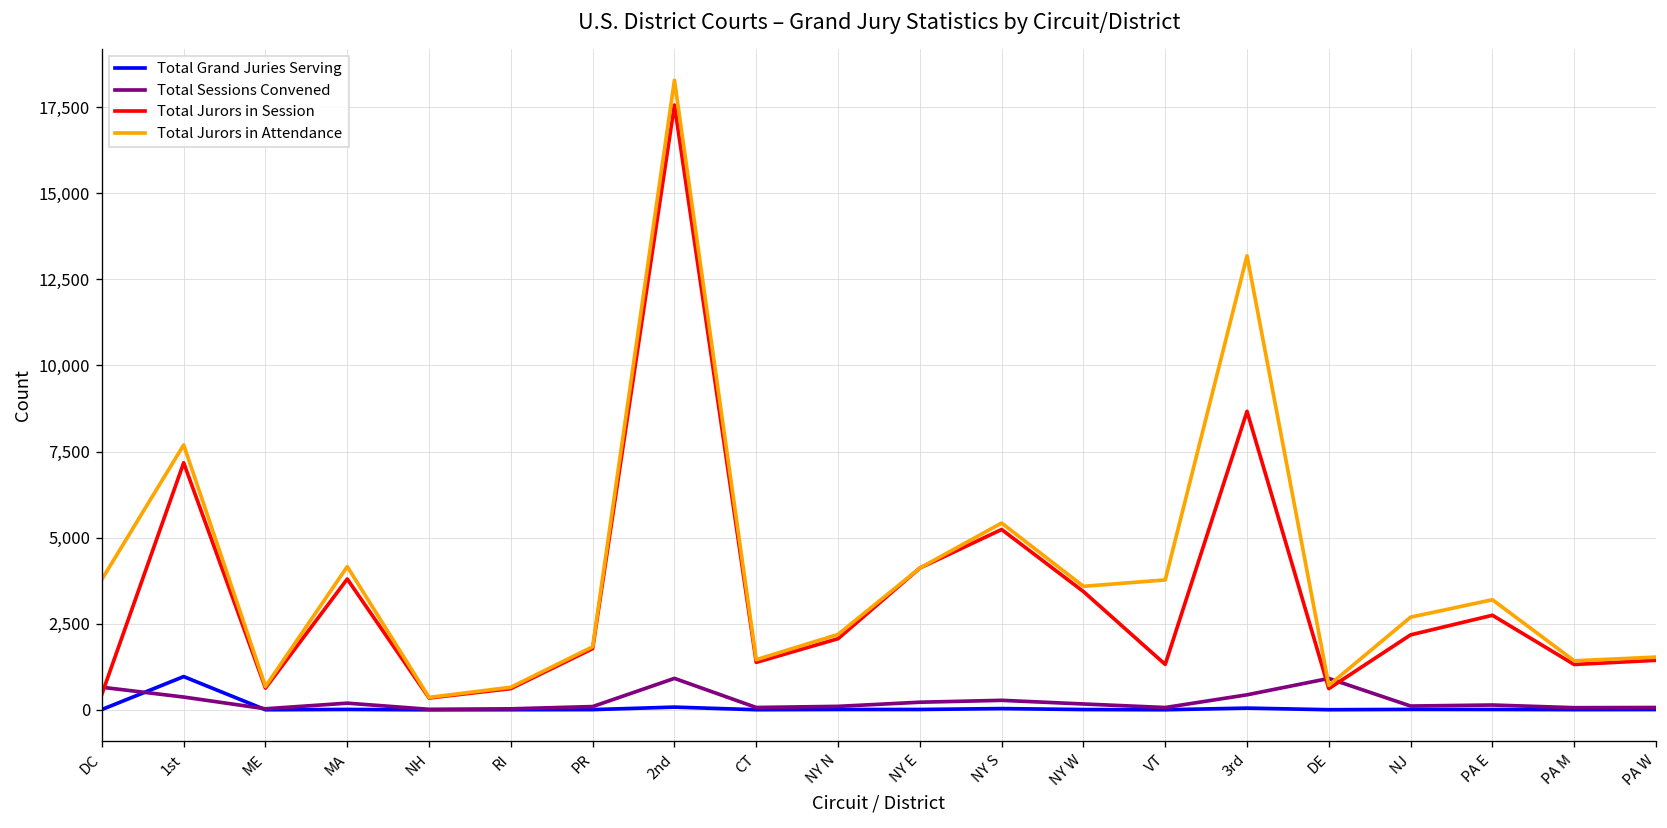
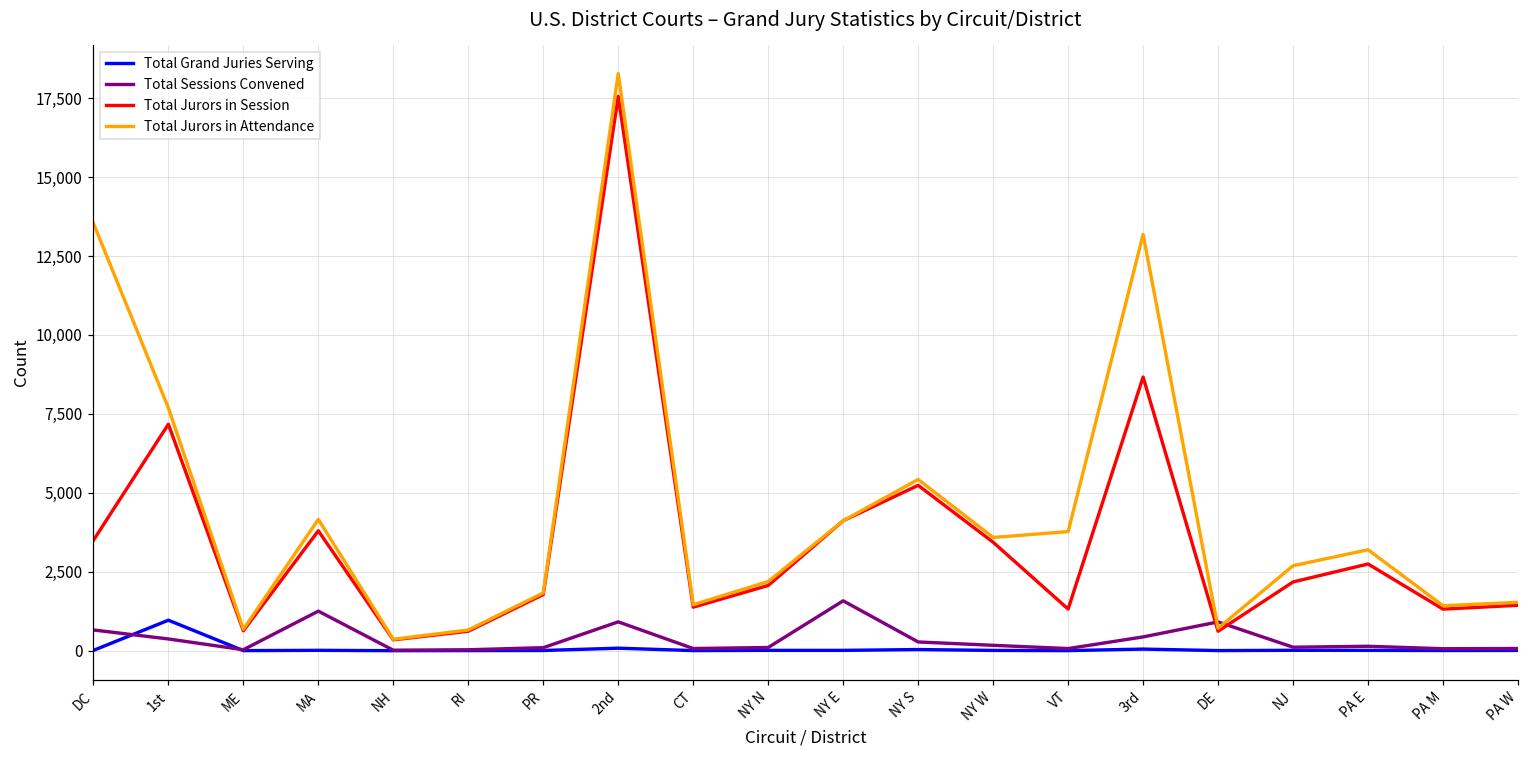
  {
    "Total Grand Juries Serving": {
      "DC": "0",
      "1st": "1,000",
      "MA": "0",
      "PR": "0",
      "2nd": "100",
      "NY N": "0",
      "NY E": "0",
      "NY S": "0",
      "NY W": "0",
      "3rd": "100",
      "DE": "0",
      "NJ": "0",
      "PA E": "0"
    },
    "Total Sessions Convened": {
      "DC": "700",
      "1st": "400",
-     "MA": "200",
+     "MA": "1,300",
      "PR": "100",
      "2nd": "900",
      "NY N": "100",
-     "NY E": "200",
+     "NY E": "1,600",
      "NY S": "300",
      "NY W": "200",
      "3rd": "400",
      "DE": "900",
      "NJ": "100",
      "PA E": "100"
    },
    "Total Jurors in Session": {
-     "DC": "500",
+     "DC": "3,500",
      "1st": "7,200",
      "MA": "3,800",
      "2nd": "17,600",
      "NY N": "2,100",
      "NY S": "5,200",
      "NY W": "3,400",
      "VT": "1,300",
      "3rd": "8,700",
      "DE": "600",
      "NJ": "2,200",
      "PA E": "2,700",
      "PA M": "1,300",
      "PA W": "1,400"
    },
    "Total Jurors in Attendance": {
-     "DC": "3,800",
+     "DC": "13,500",
      "1st": "7,700",
      "MA": "4,200",
      "2nd": "18,300",
      "NY N": "2,200",
      "NY S": "5,400",
      "NY W": "3,600",
      "VT": "3,800",
      "3rd": "13,200",
      "DE": "700",
      "NJ": "2,700",
      "PA E": "3,200",
      "PA M": "1,400",
      "PA W": "1,500"
    }
  }
